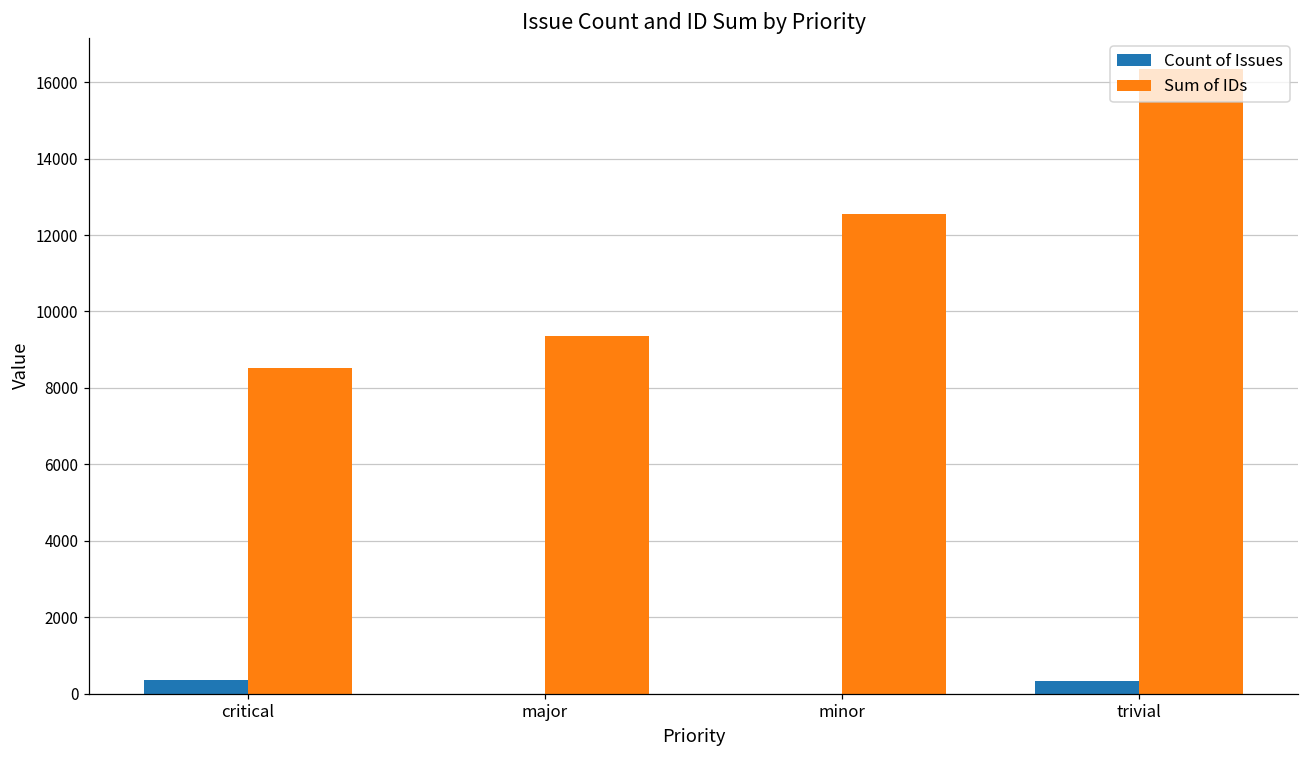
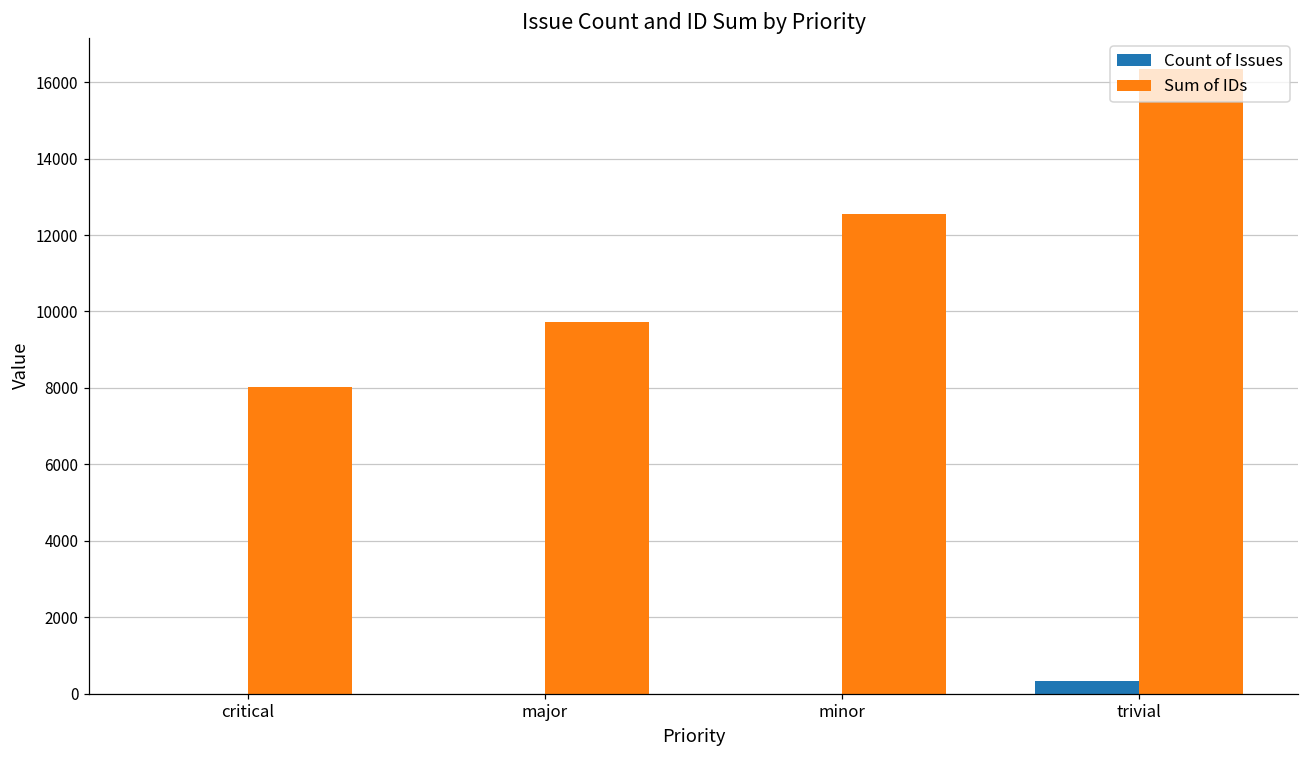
  {
    "Count of Issues": {
-     "critical": 400,
+     "critical": 0,
      "trivial": 300
    },
    "Sum of IDs": {
-     "critical": 8500,
-     "major": 9400,
+     "critical": 8000,
+     "major": 9700,
      "minor": 12600
    }
  }
